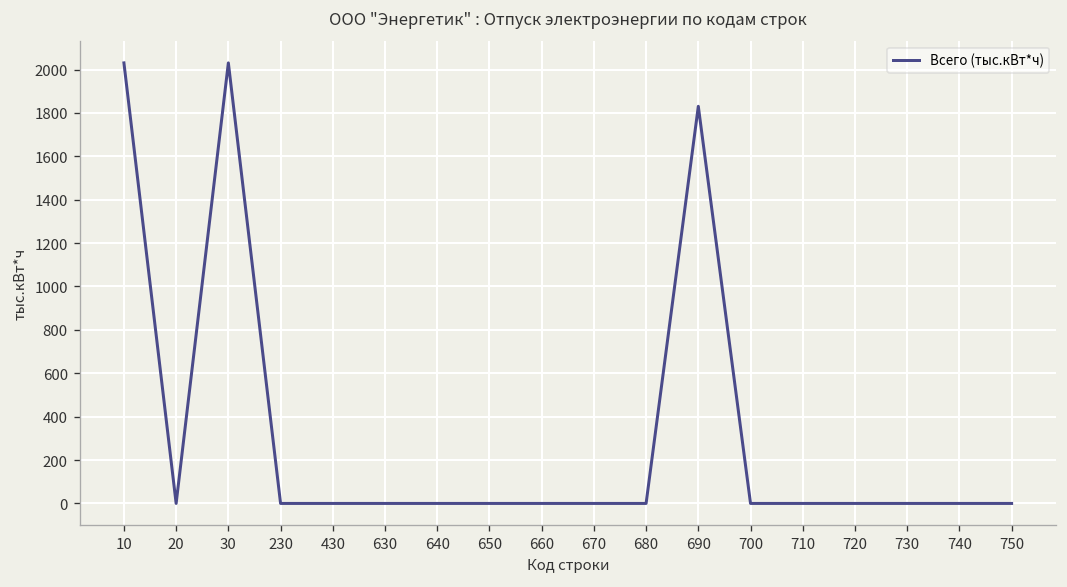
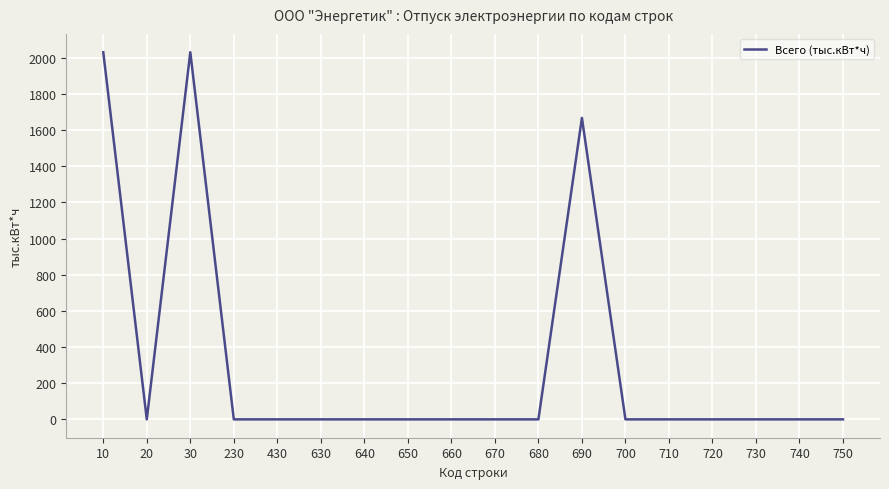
  {
    "10": 2030,
    "20": 0,
    "30": 2030,
    "230": 0,
    "430": 0,
    "630": 0,
    "640": 0,
    "650": 0,
    "660": 0,
    "670": 0,
    "680": 0,
-   "690": 1830,
+   "690": 1670,
    "700": 0,
    "710": 0,
    "720": 0,
    "730": 0,
    "740": 0,
    "750": 0
  }
